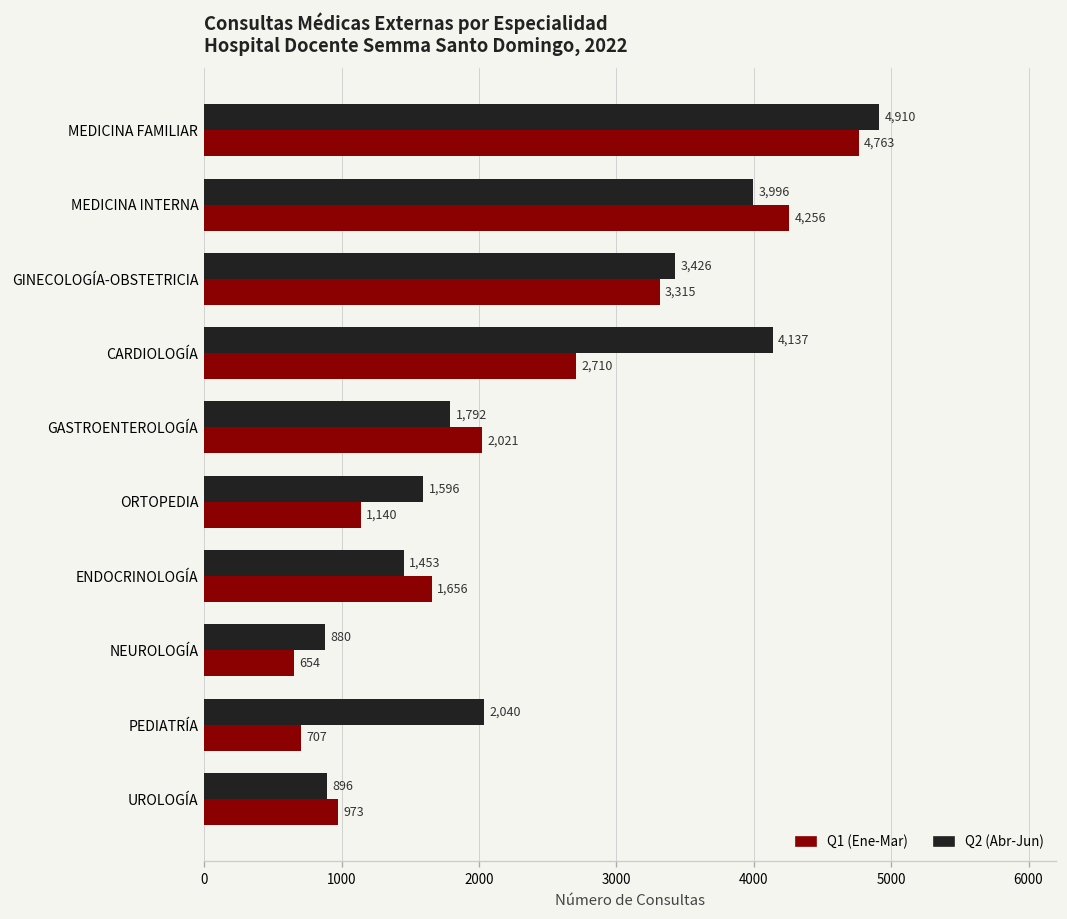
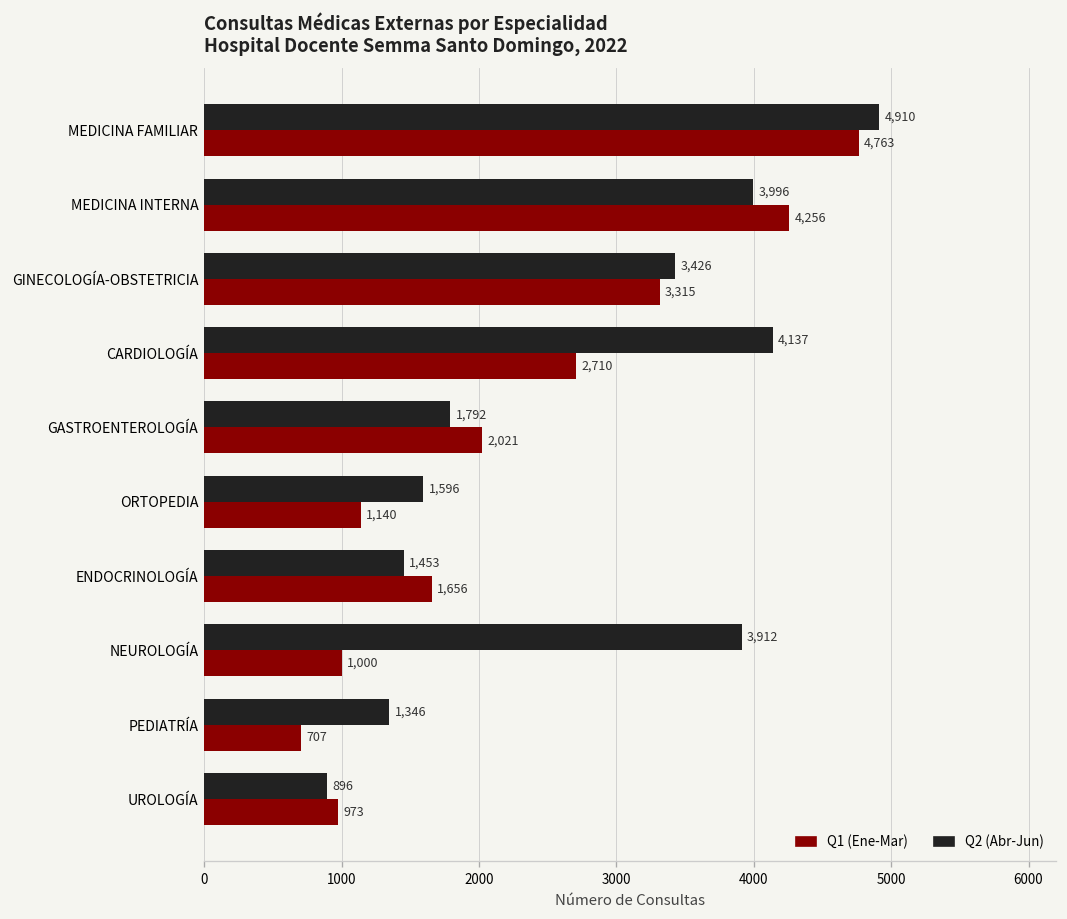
  {
    "Q1 (Ene-Mar)": {
      "MEDICINA FAMILIAR": "4,763",
      "MEDICINA INTERNA": "4,256",
      "GINECOLOGÍA-OBSTETRICIA": "3,315",
      "CARDIOLOGÍA": "2,710",
      "GASTROENTEROLOGÍA": "2,021",
      "ORTOPEDIA": "1,140",
      "ENDOCRINOLOGÍA": "1,656",
-     "NEUROLOGÍA": "654",
+     "NEUROLOGÍA": "1,000",
      "PEDIATRÍA": "707",
      "UROLOGÍA": "973"
    },
    "Q2 (Abr-Jun)": {
      "MEDICINA FAMILIAR": "4,910",
      "MEDICINA INTERNA": "3,996",
      "GINECOLOGÍA-OBSTETRICIA": "3,426",
      "CARDIOLOGÍA": "4,137",
      "GASTROENTEROLOGÍA": "1,792",
      "ORTOPEDIA": "1,596",
      "ENDOCRINOLOGÍA": "1,453",
-     "NEUROLOGÍA": "880",
-     "PEDIATRÍA": "2,040",
+     "NEUROLOGÍA": "3,912",
+     "PEDIATRÍA": "1,346",
      "UROLOGÍA": "896"
    }
  }
